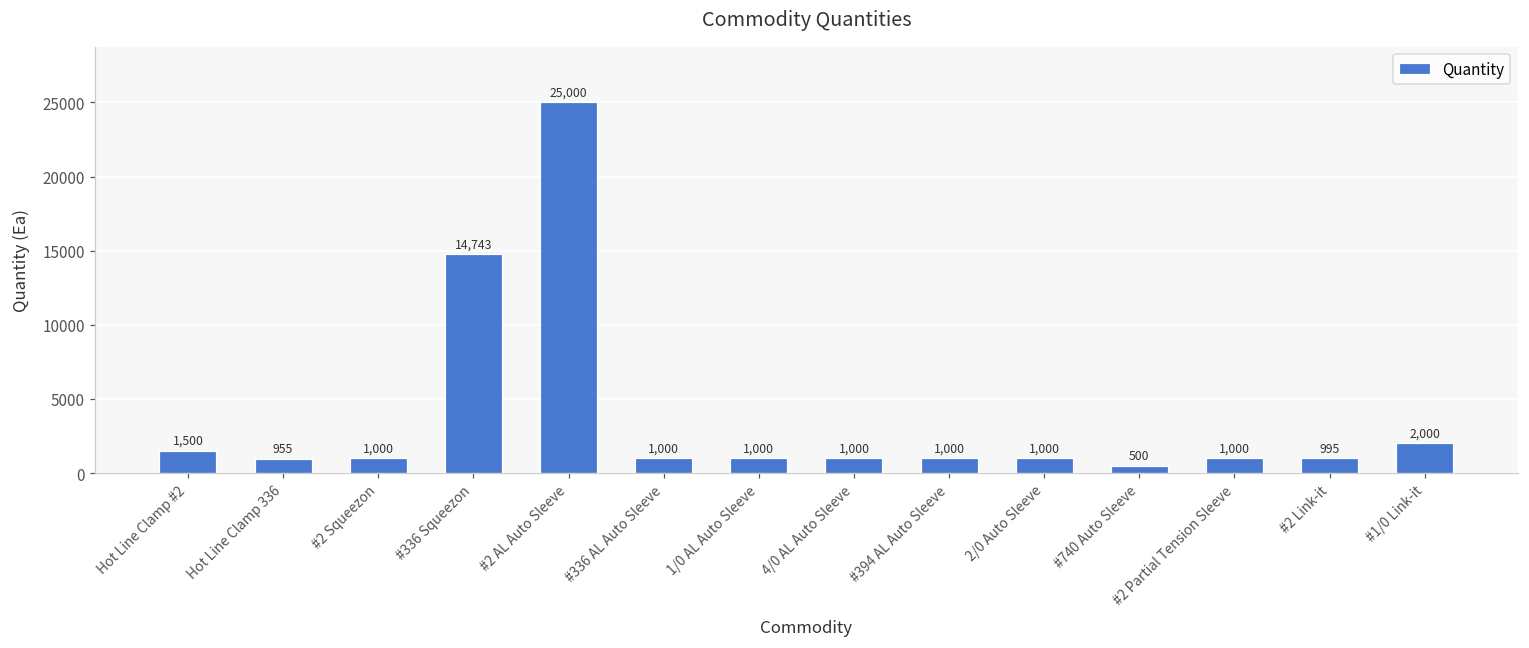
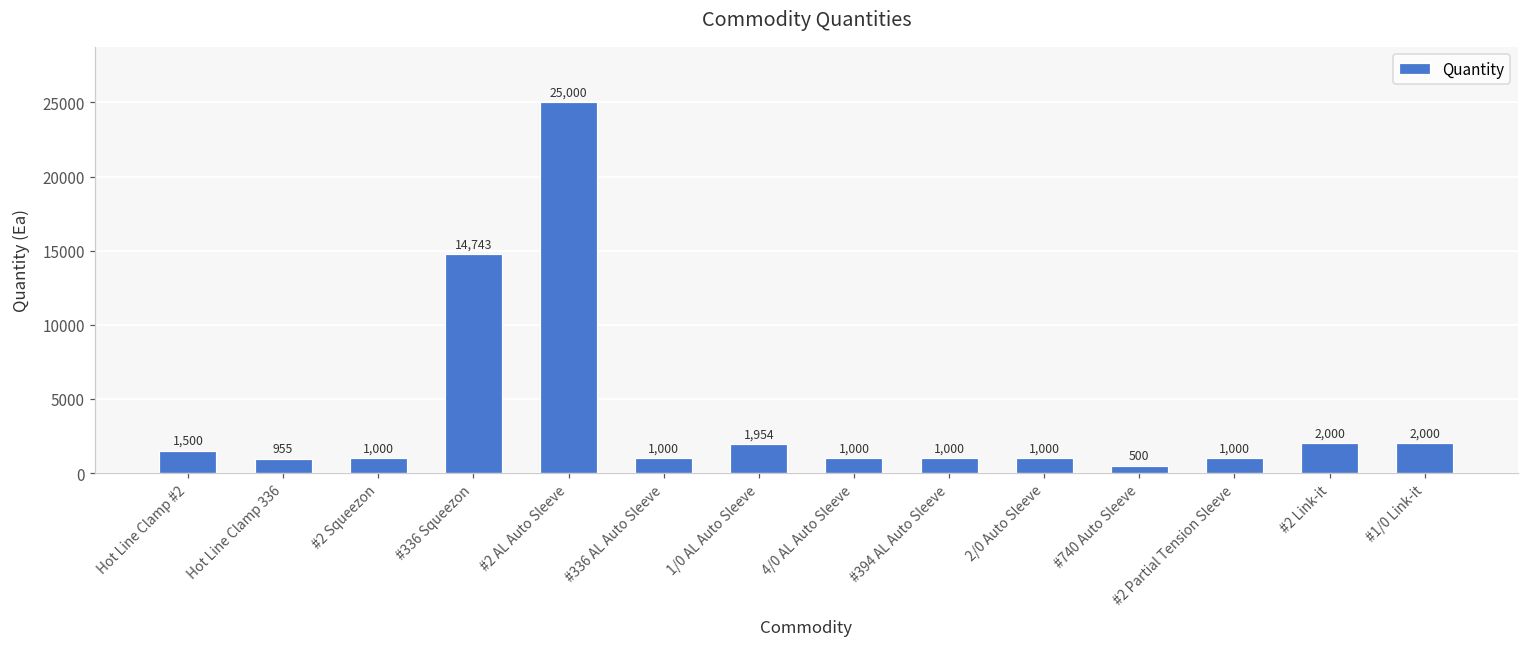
  {
    "Hot Line Clamp #2": "1,500",
    "Hot Line Clamp 336": "955",
    "#2 Squeezon": "1,000",
    "#336 Squeezon": "14,743",
    "#2 AL Auto Sleeve": "25,000",
    "#336 AL Auto Sleeve": "1,000",
-   "1/0 AL Auto Sleeve": "1,000",
+   "1/0 AL Auto Sleeve": "1,954",
    "4/0 AL Auto Sleeve": "1,000",
    "#394 AL Auto Sleeve": "1,000",
    "2/0 Auto Sleeve": "1,000",
    "#740 Auto Sleeve": "500",
    "#2 Partial Tension Sleeve": "1,000",
-   "#2 Link-it": "995",
+   "#2 Link-it": "2,000",
    "#1/0 Link-it": "2,000"
  }
